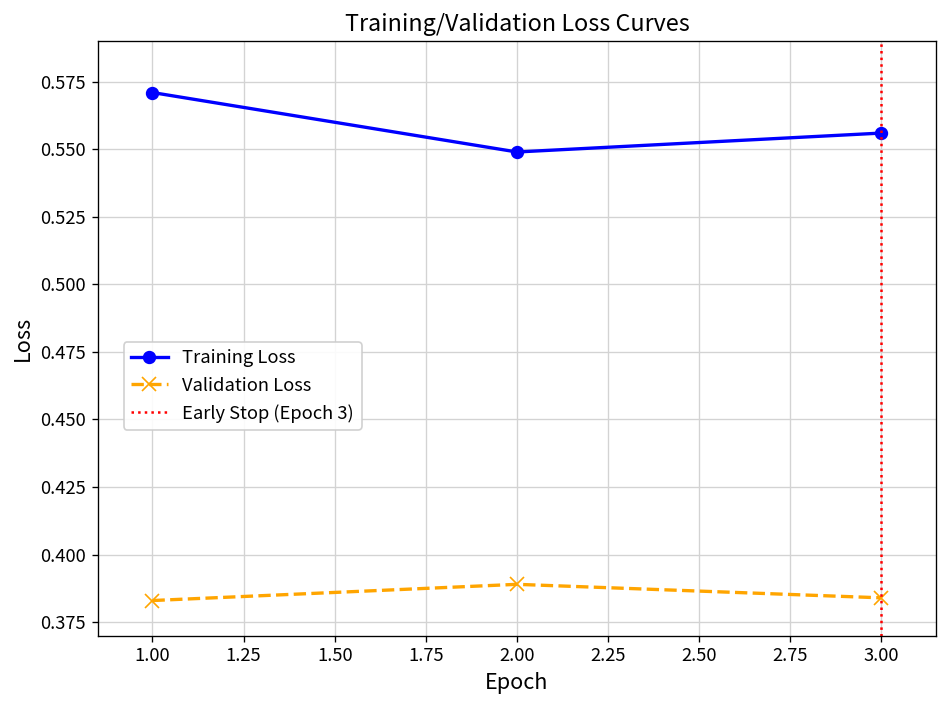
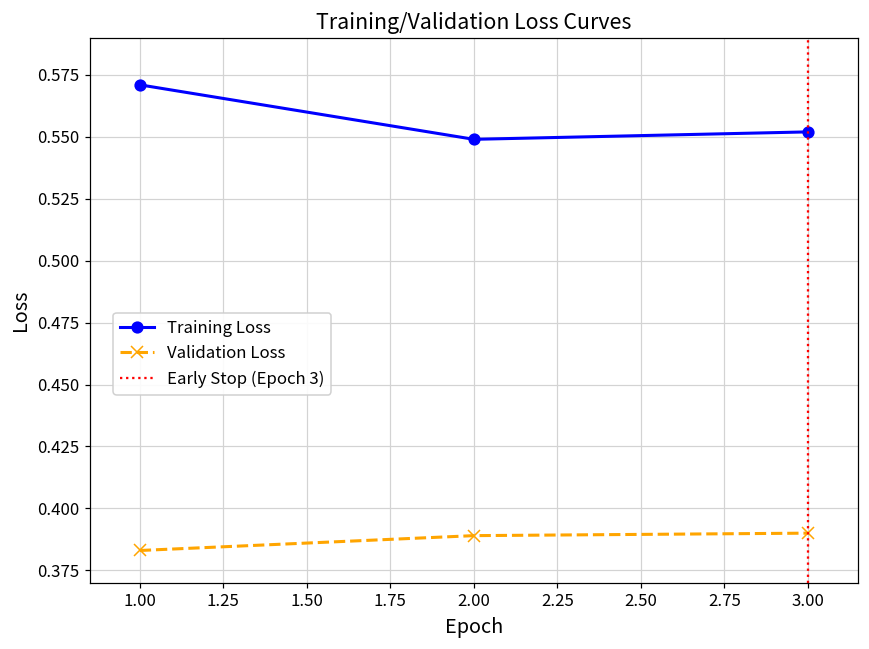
  {
    "Training Loss": {
      "1.00": 0.571,
      "2.00": 0.549,
-     "3.00": 0.556
+     "3.00": 0.552
    },
    "Validation Loss": {
      "1.00": 0.383,
      "2.00": 0.389,
-     "3.00": 0.384
+     "3.00": 0.390
    }
  }
